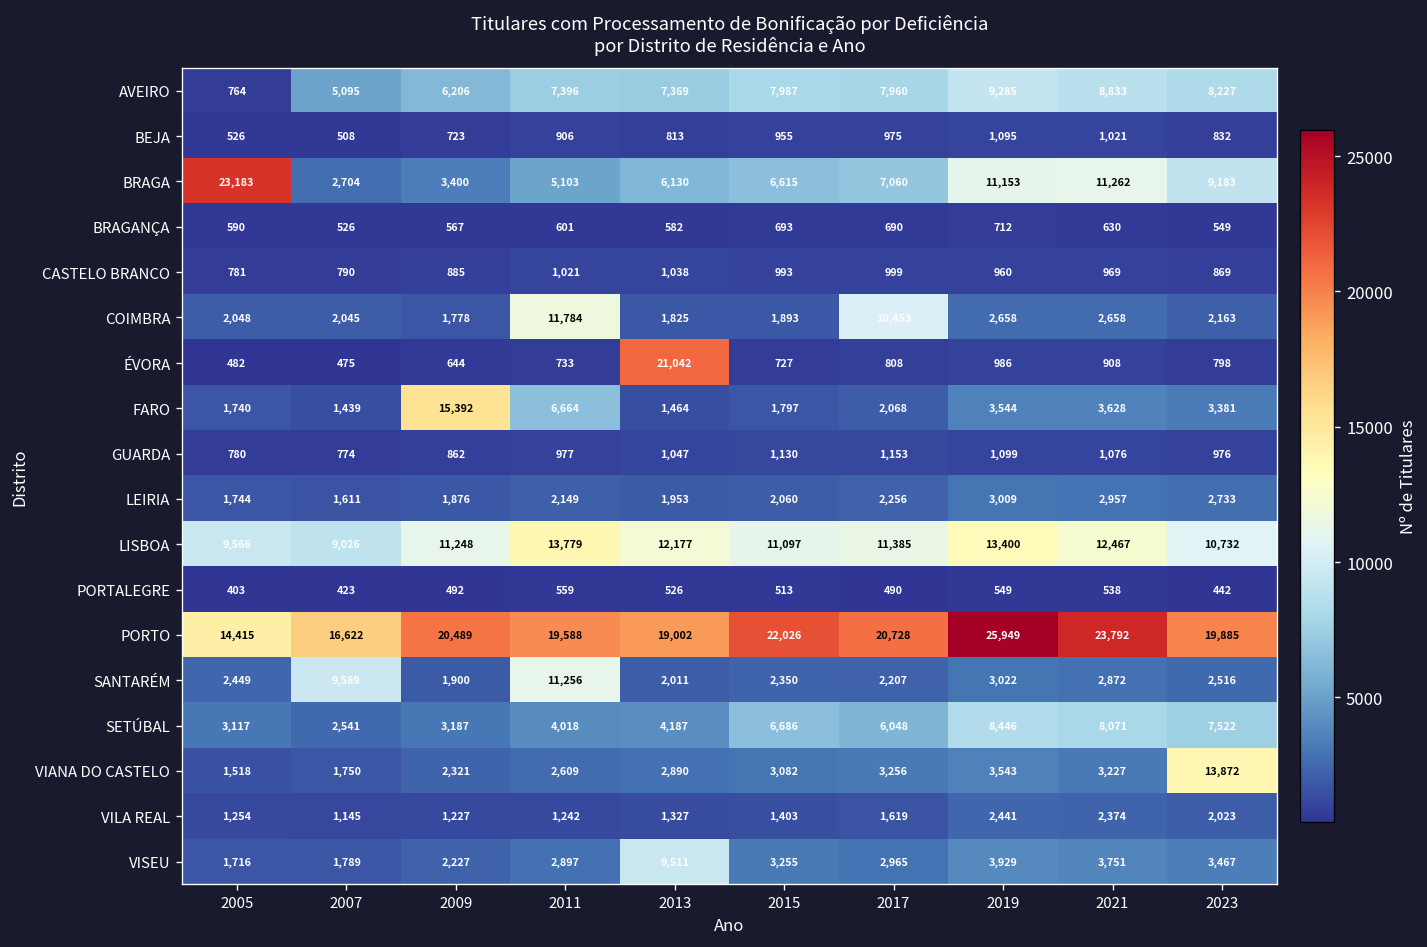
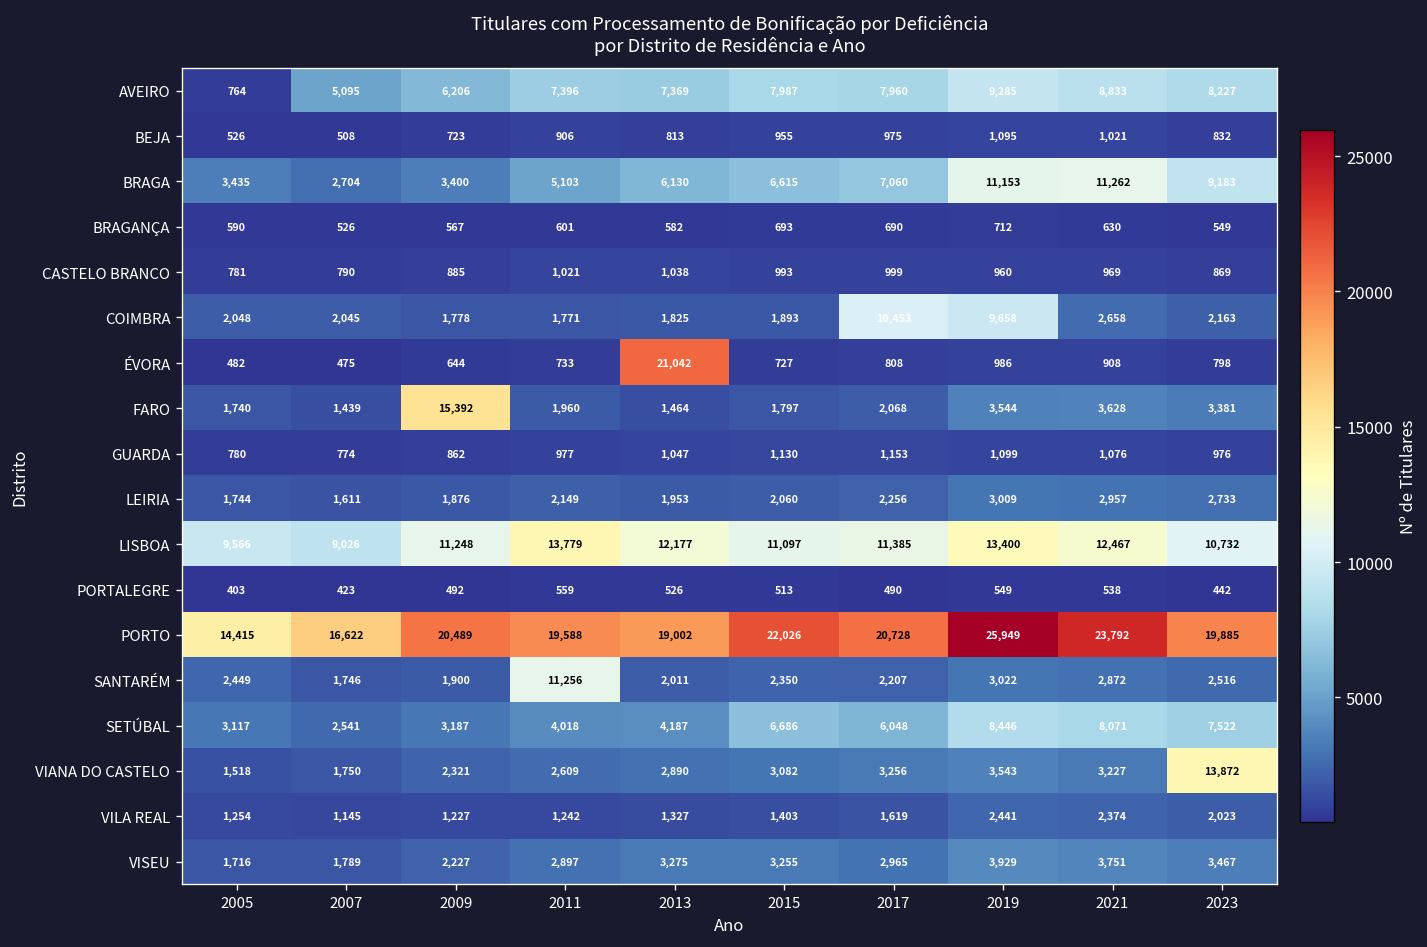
  {
    "AVEIRO": {
      "2005": "764",
      "2007": "5,095",
      "2009": "6,206",
      "2011": "7,396",
      "2013": "7,369",
      "2015": "7,987",
      "2017": "7,960",
      "2019": "9,285",
      "2021": "8,833",
      "2023": "8,227"
    },
    "BEJA": {
      "2005": "526",
      "2007": "508",
      "2009": "723",
      "2011": "906",
      "2013": "813",
      "2015": "955",
      "2017": "975",
      "2019": "1,095",
      "2021": "1,021",
      "2023": "832"
    },
    "BRAGA": {
-     "2005": "23,183",
+     "2005": "3,435",
      "2007": "2,704",
      "2009": "3,400",
      "2011": "5,103",
      "2013": "6,130",
      "2015": "6,615",
      "2017": "7,060",
      "2019": "11,153",
      "2021": "11,262",
      "2023": "9,183"
    },
    "BRAGANÇA": {
      "2005": "590",
      "2007": "526",
      "2009": "567",
      "2011": "601",
      "2013": "582",
      "2015": "693",
      "2017": "690",
      "2019": "712",
      "2021": "630",
      "2023": "549"
    },
    "CASTELO BRANCO": {
      "2005": "781",
      "2007": "790",
      "2009": "885",
      "2011": "1,021",
      "2013": "1,038",
      "2015": "993",
      "2017": "999",
      "2019": "960",
      "2021": "969",
      "2023": "869"
    },
    "COIMBRA": {
      "2005": "2,048",
      "2007": "2,045",
      "2009": "1,778",
-     "2011": "11,784",
+     "2011": "1,771",
      "2013": "1,825",
      "2015": "1,893",
-     "2019": "2,658",
+     "2019": "9,658",
      "2021": "2,658",
      "2023": "2,163"
    },
    "ÉVORA": {
      "2005": "482",
      "2007": "475",
      "2009": "644",
      "2011": "733",
      "2013": "21,042",
      "2015": "727",
      "2017": "808",
      "2019": "986",
      "2021": "908",
      "2023": "798"
    },
    "FARO": {
      "2005": "1,740",
      "2007": "1,439",
      "2009": "15,392",
-     "2011": "6,664",
+     "2011": "1,960",
      "2013": "1,464",
      "2015": "1,797",
      "2017": "2,068",
      "2019": "3,544",
      "2021": "3,628",
      "2023": "3,381"
    },
    "GUARDA": {
      "2005": "780",
      "2007": "774",
      "2009": "862",
      "2011": "977",
      "2013": "1,047",
      "2015": "1,130",
      "2017": "1,153",
      "2019": "1,099",
      "2021": "1,076",
      "2023": "976"
    },
    "LEIRIA": {
      "2005": "1,744",
      "2007": "1,611",
      "2009": "1,876",
      "2011": "2,149",
      "2013": "1,953",
      "2015": "2,060",
      "2017": "2,256",
      "2019": "3,009",
      "2021": "2,957",
      "2023": "2,733"
    },
    "LISBOA": {
      "2005": "9,566",
      "2007": "9,026",
      "2009": "11,248",
      "2011": "13,779",
      "2013": "12,177",
      "2015": "11,097",
      "2017": "11,385",
      "2019": "13,400",
      "2021": "12,467",
      "2023": "10,732"
    },
    "PORTALEGRE": {
      "2005": "403",
      "2007": "423",
      "2009": "492",
      "2011": "559",
      "2013": "526",
      "2015": "513",
      "2017": "490",
      "2019": "549",
      "2021": "538",
      "2023": "442"
    },
    "PORTO": {
      "2005": "14,415",
      "2007": "16,622",
      "2009": "20,489",
      "2011": "19,588",
      "2013": "19,002",
      "2015": "22,026",
      "2017": "20,728",
      "2019": "25,949",
      "2021": "23,792",
      "2023": "19,885"
    },
    "SANTARÉM": {
      "2005": "2,449",
-     "2007": "9,589",
+     "2007": "1,746",
      "2009": "1,900",
      "2011": "11,256",
      "2013": "2,011",
      "2015": "2,350",
      "2017": "2,207",
      "2019": "3,022",
      "2021": "2,872",
      "2023": "2,516"
    },
    "SETÚBAL": {
      "2005": "3,117",
      "2007": "2,541",
      "2009": "3,187",
      "2011": "4,018",
      "2013": "4,187",
      "2015": "6,686",
      "2017": "6,048",
      "2019": "8,446",
      "2021": "8,071",
      "2023": "7,522"
    },
    "VIANA DO CASTELO": {
      "2005": "1,518",
      "2007": "1,750",
      "2009": "2,321",
      "2011": "2,609",
      "2013": "2,890",
      "2015": "3,082",
      "2017": "3,256",
      "2019": "3,543",
      "2021": "3,227",
      "2023": "13,872"
    },
    "VILA REAL": {
      "2005": "1,254",
      "2007": "1,145",
      "2009": "1,227",
      "2011": "1,242",
      "2013": "1,327",
      "2015": "1,403",
      "2017": "1,619",
      "2019": "2,441",
      "2021": "2,374",
      "2023": "2,023"
    },
    "VISEU": {
      "2005": "1,716",
      "2007": "1,789",
      "2009": "2,227",
      "2011": "2,897",
-     "2013": "9,511",
+     "2013": "3,275",
      "2015": "3,255",
      "2017": "2,965",
      "2019": "3,929",
      "2021": "3,751",
      "2023": "3,467"
    }
  }
